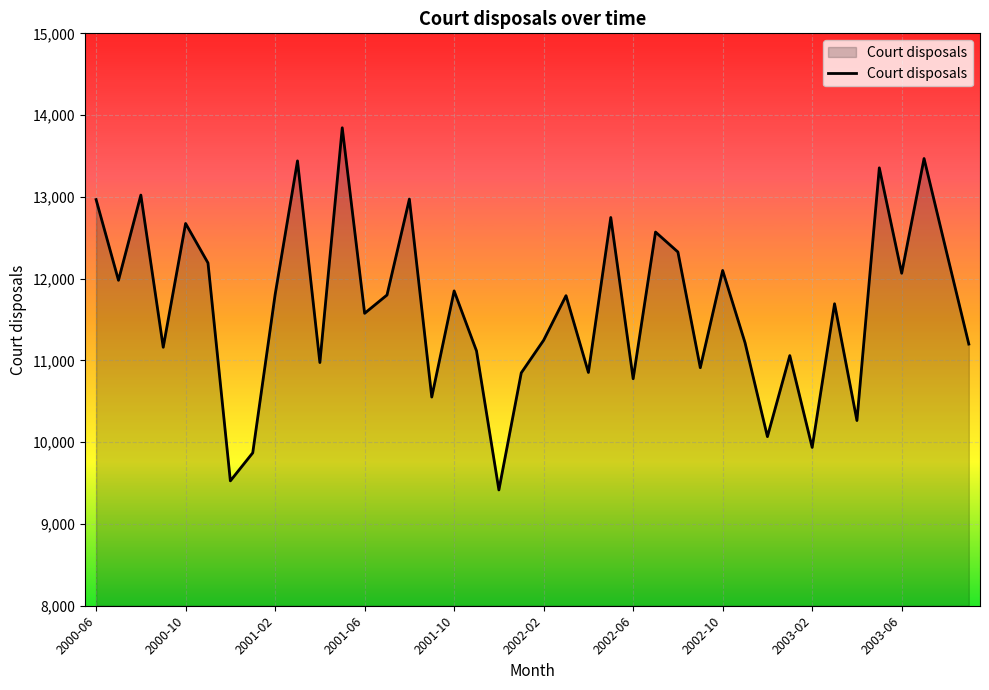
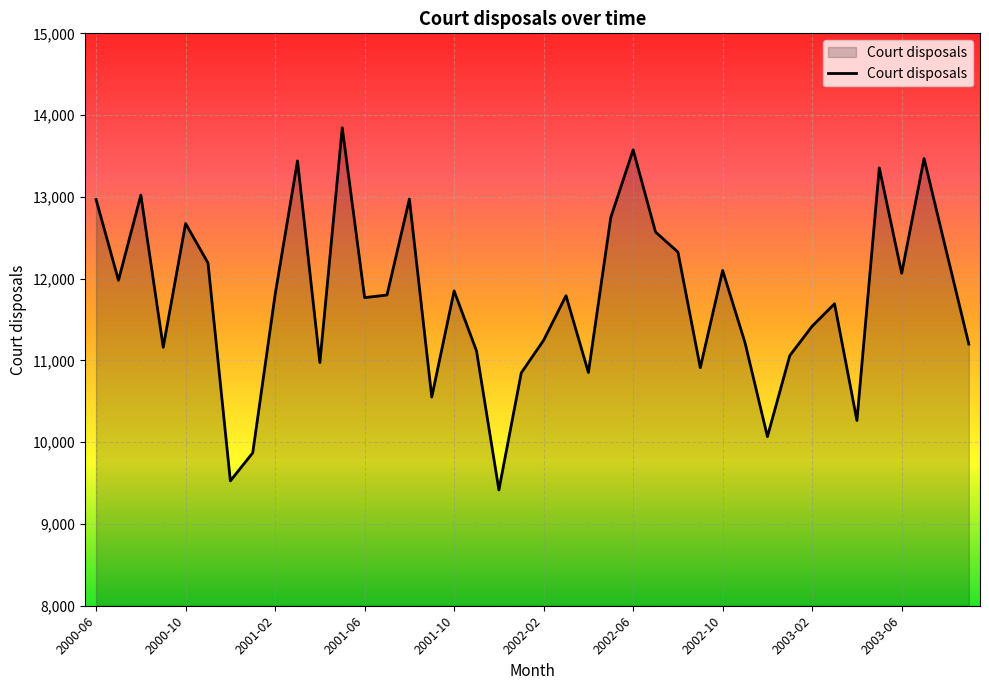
  {
    "2000-06": "13,000",
    "2000-10": "12,700",
    "2001-02": "11,800",
-   "2001-06": "11,600",
+   "2001-06": "11,800",
    "2001-10": "11,900",
    "2002-02": "11,200",
-   "2002-06": "10,800",
+   "2002-06": "13,600",
    "2002-10": "12,100",
-   "2003-02": "9,900",
+   "2003-02": "11,400",
    "2003-06": "12,100"
  }
